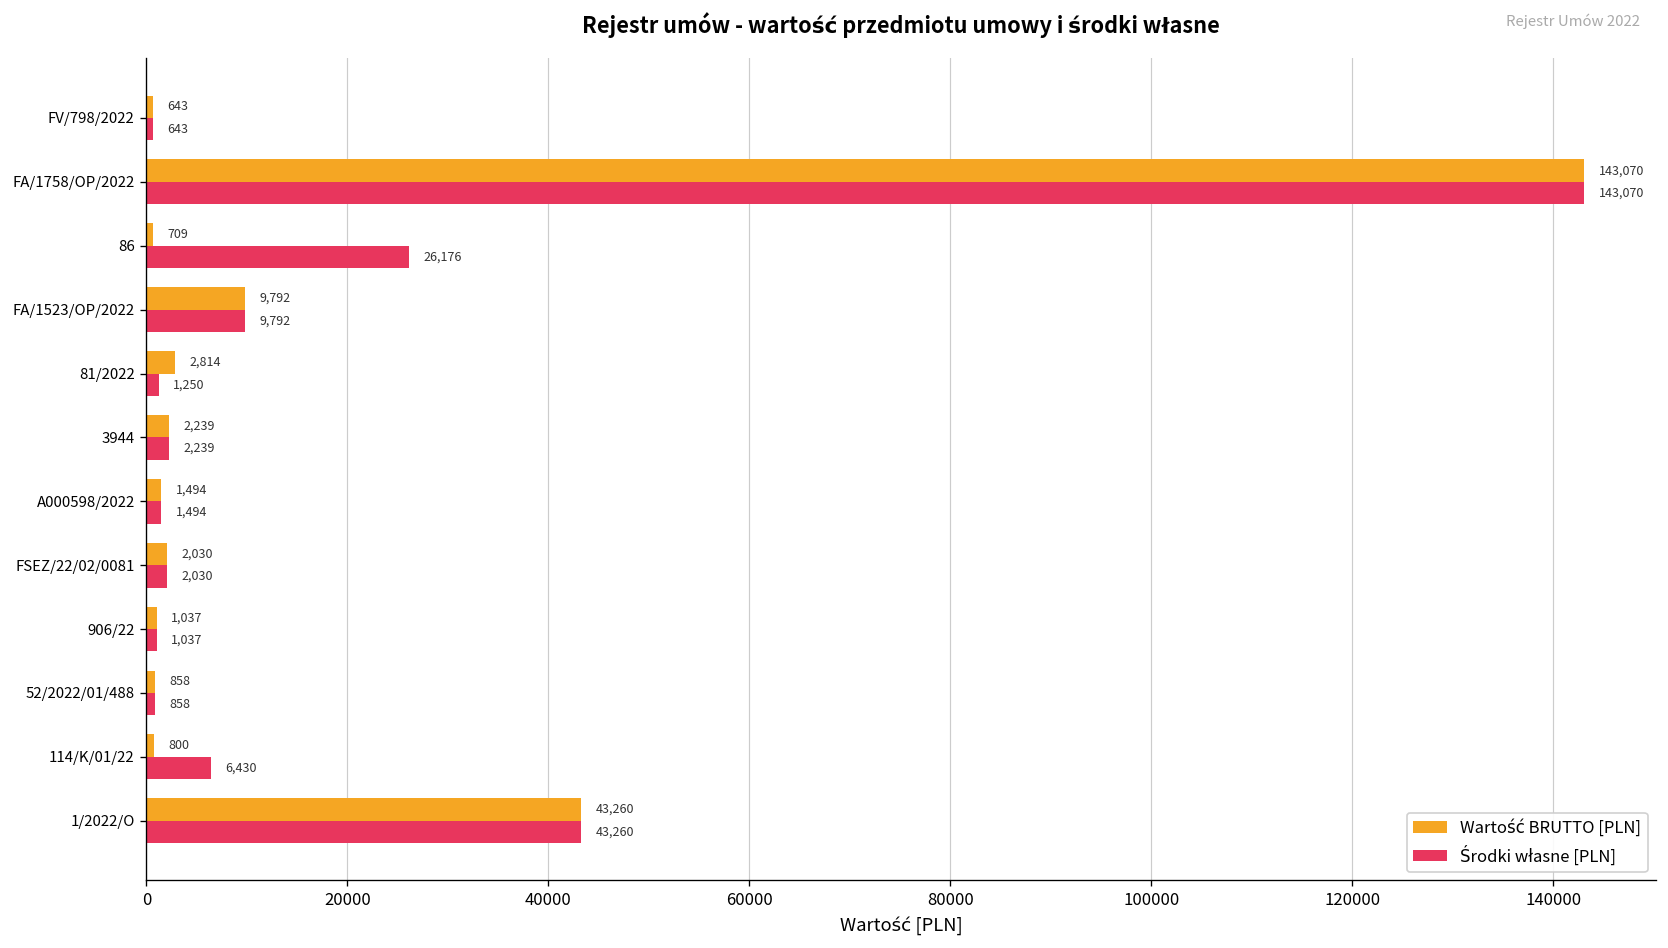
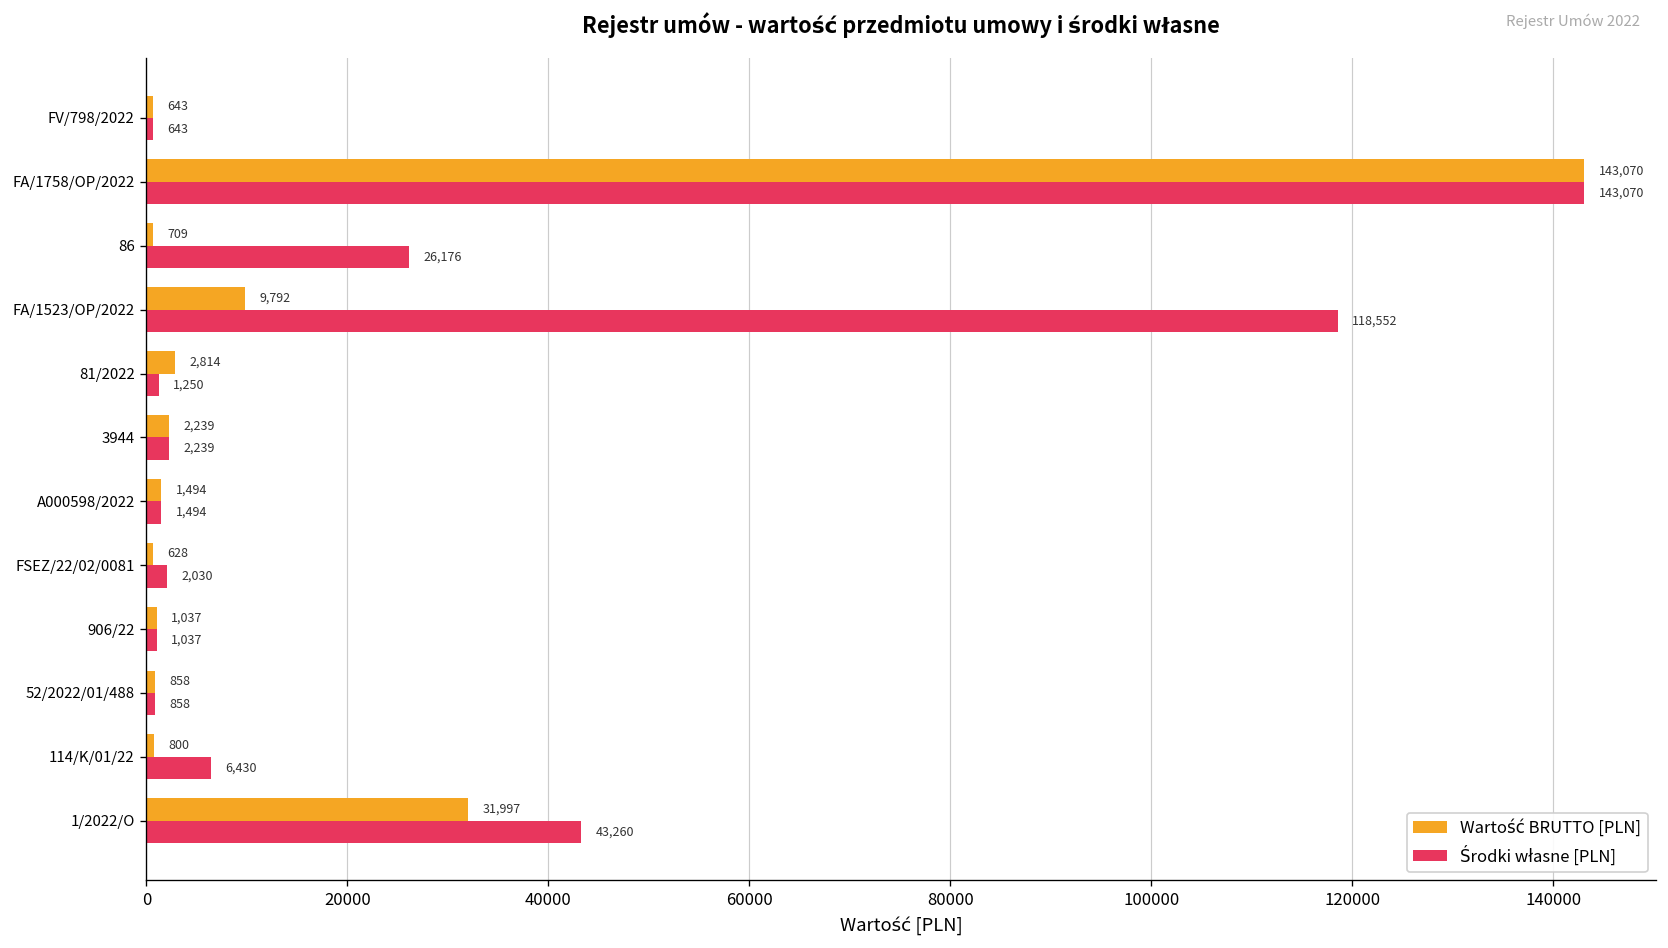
  {
    "Wartość BRUTTO [PLN]": {
      "FV/798/2022": "643",
      "FA/1758/OP/2022": "143,070",
      "86": "709",
      "FA/1523/OP/2022": "9,792",
      "81/2022": "2,814",
      "3944": "2,239",
      "A000598/2022": "1,494",
-     "FSEZ/22/02/0081": "2,030",
+     "FSEZ/22/02/0081": "628",
      "906/22": "1,037",
      "52/2022/01/488": "858",
      "114/K/01/22": "800",
-     "1/2022/O": "43,260"
+     "1/2022/O": "31,997"
    },
    "Środki własne [PLN]": {
      "FV/798/2022": "643",
      "FA/1758/OP/2022": "143,070",
      "86": "26,176",
-     "FA/1523/OP/2022": "9,792",
+     "FA/1523/OP/2022": "118,552",
      "81/2022": "1,250",
      "3944": "2,239",
      "A000598/2022": "1,494",
      "FSEZ/22/02/0081": "2,030",
      "906/22": "1,037",
      "52/2022/01/488": "858",
      "114/K/01/22": "6,430",
      "1/2022/O": "43,260"
    }
  }
